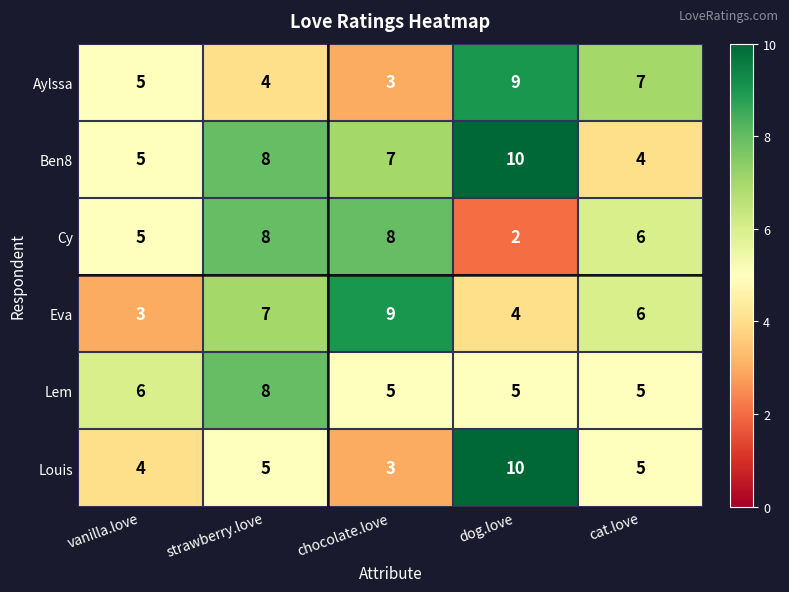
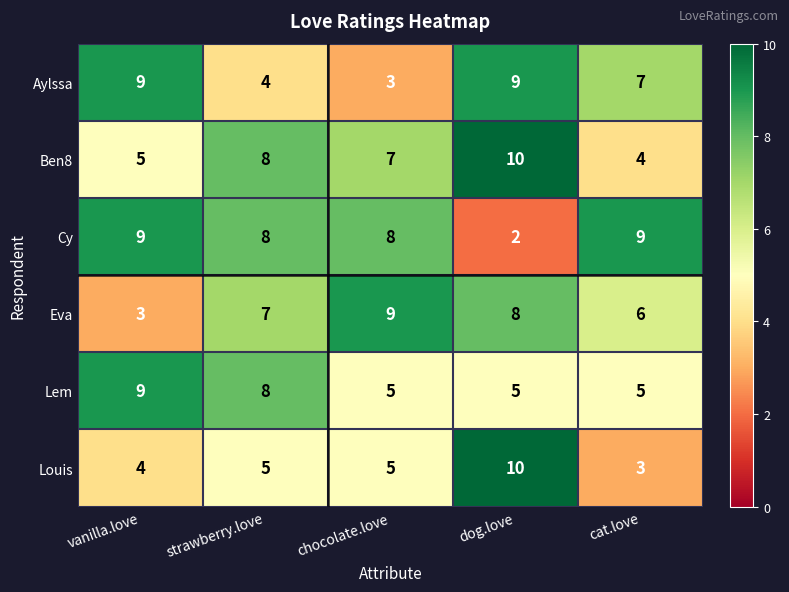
  {
    "Aylssa": {
-     "vanilla.love": 5,
+     "vanilla.love": 9,
      "strawberry.love": 4,
      "chocolate.love": 3,
      "dog.love": 9,
      "cat.love": 7
    },
    "Ben8": {
      "vanilla.love": 5,
      "strawberry.love": 8,
      "chocolate.love": 7,
      "dog.love": 10,
      "cat.love": 4
    },
    "Cy": {
-     "vanilla.love": 5,
+     "vanilla.love": 9,
      "strawberry.love": 8,
      "chocolate.love": 8,
      "dog.love": 2,
-     "cat.love": 6
+     "cat.love": 9
    },
    "Eva": {
      "vanilla.love": 3,
      "strawberry.love": 7,
      "chocolate.love": 9,
-     "dog.love": 4,
+     "dog.love": 8,
      "cat.love": 6
    },
    "Lem": {
-     "vanilla.love": 6,
+     "vanilla.love": 9,
      "strawberry.love": 8,
      "chocolate.love": 5,
      "dog.love": 5,
      "cat.love": 5
    },
    "Louis": {
      "vanilla.love": 4,
      "strawberry.love": 5,
-     "chocolate.love": 3,
+     "chocolate.love": 5,
      "dog.love": 10,
-     "cat.love": 5
+     "cat.love": 3
    }
  }
